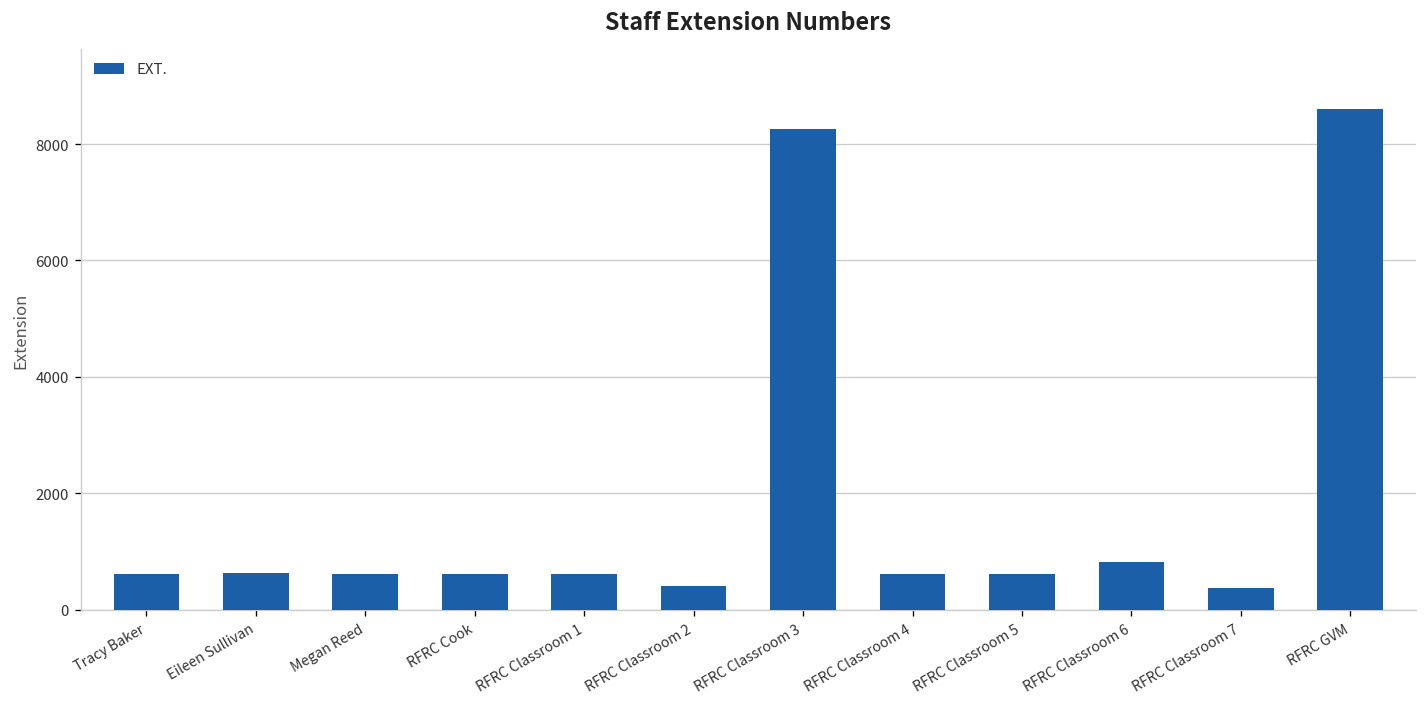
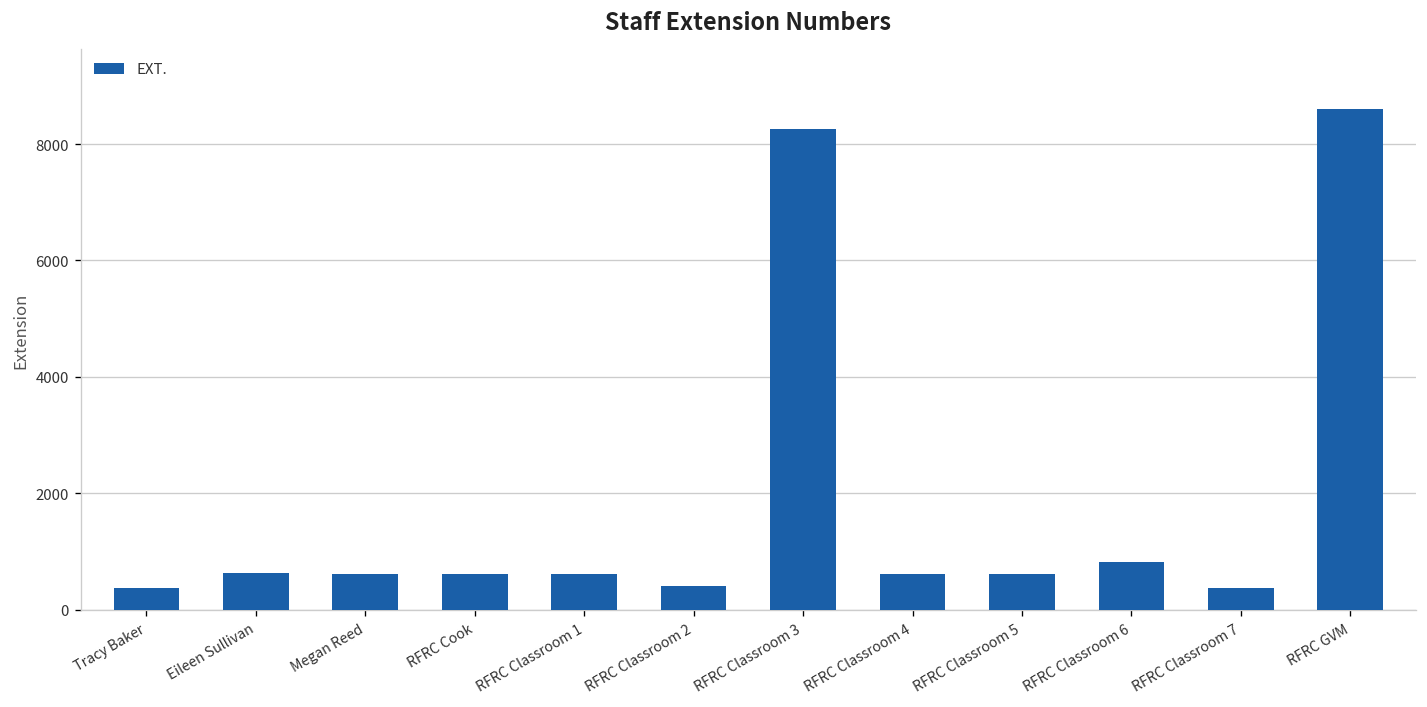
  {
-   "Tracy Baker": 600,
+   "Tracy Baker": 400,
    "Eileen Sullivan": 600,
    "Megan Reed": 600,
    "RFRC Cook": 600,
    "RFRC Classroom 1": 600,
    "RFRC Classroom 2": 400,
    "RFRC Classroom 3": 8300,
    "RFRC Classroom 4": 600,
    "RFRC Classroom 5": 600,
    "RFRC Classroom 6": 800,
    "RFRC Classroom 7": 400,
    "RFRC GVM": 8600
  }
